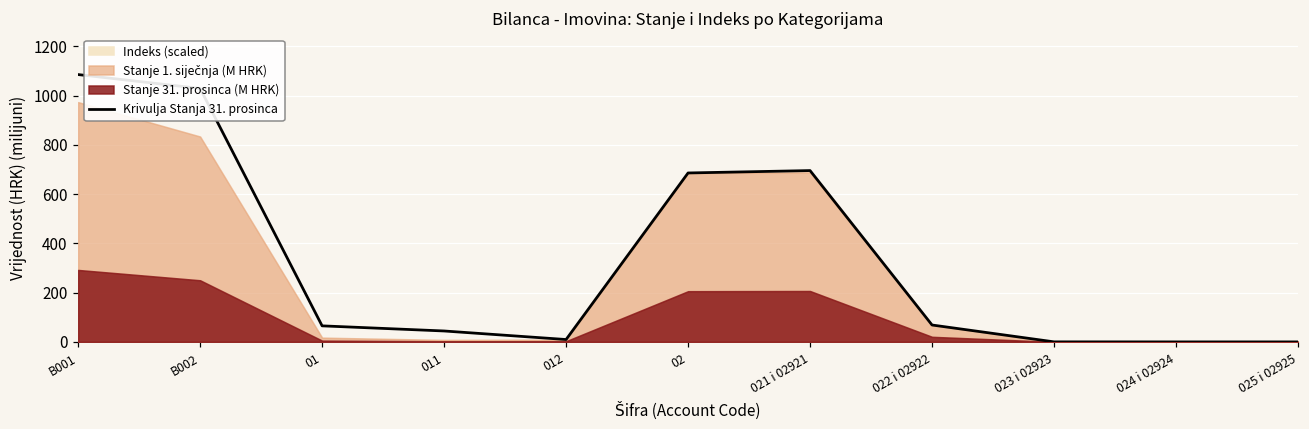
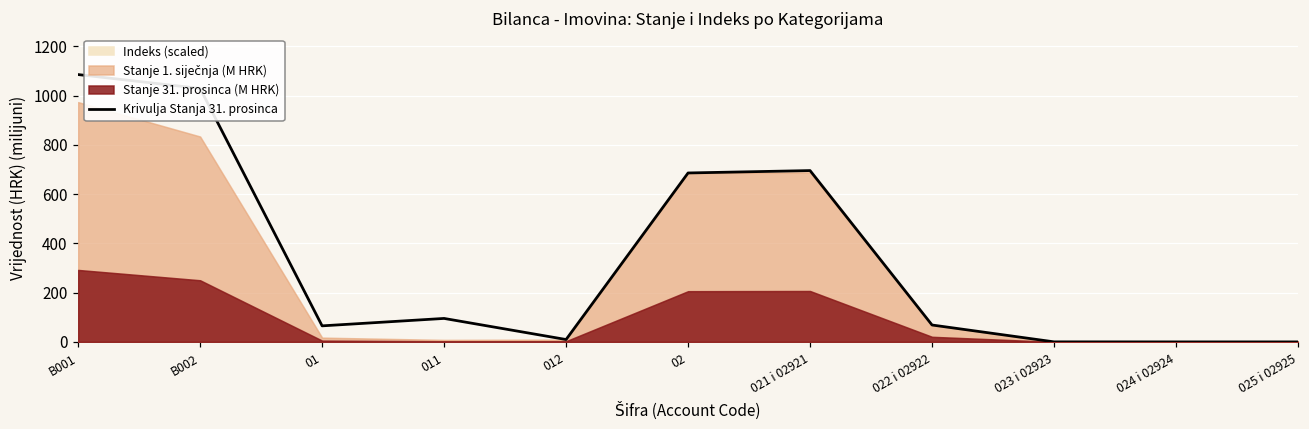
  {
    "Krivulja Stanja 31. prosinca": {
      "B001": 1090,
      "01": 70,
-     "011": 40
+     "011": 100
    },
    "Stanje 1. siječnja (M HRK)": {
      "B001": 970,
      "B002": 830,
      "01": 20
    },
    "Stanje 31. prosinca (M HRK)": {
      "B001": 290,
      "B002": 250,
      "02": 210,
      "021 i 02921": 210,
      "022 i 02922": 20
    }
  }
